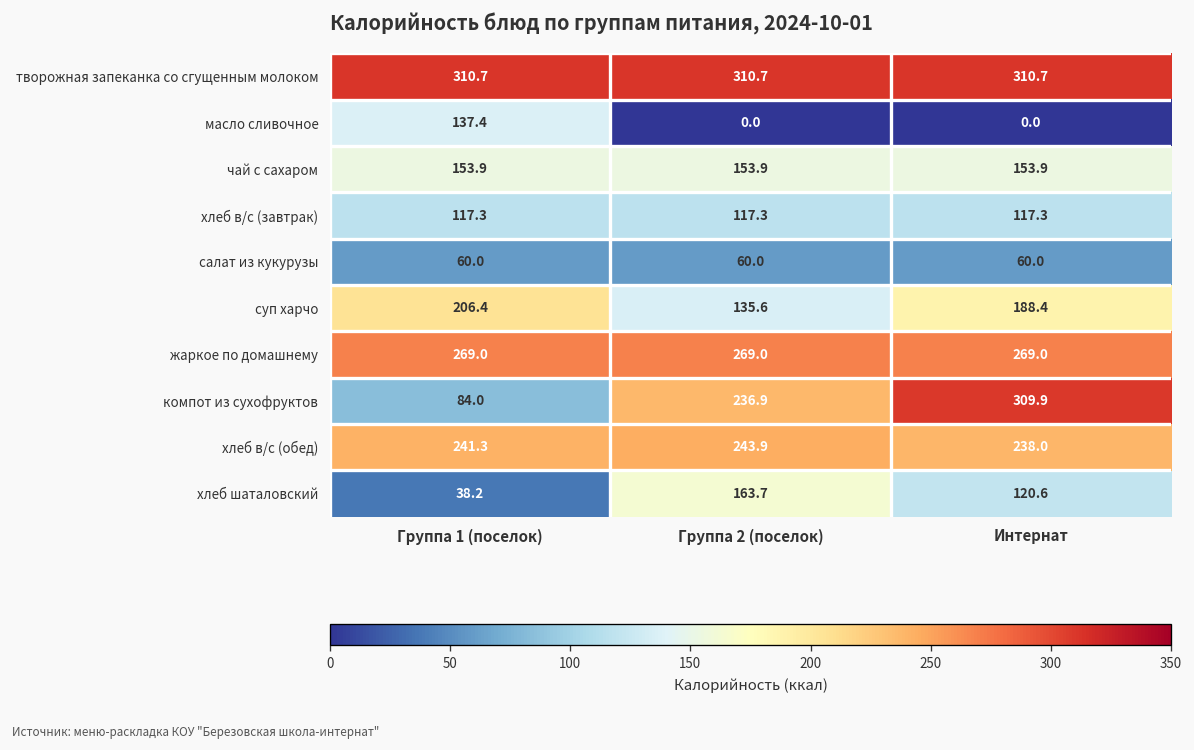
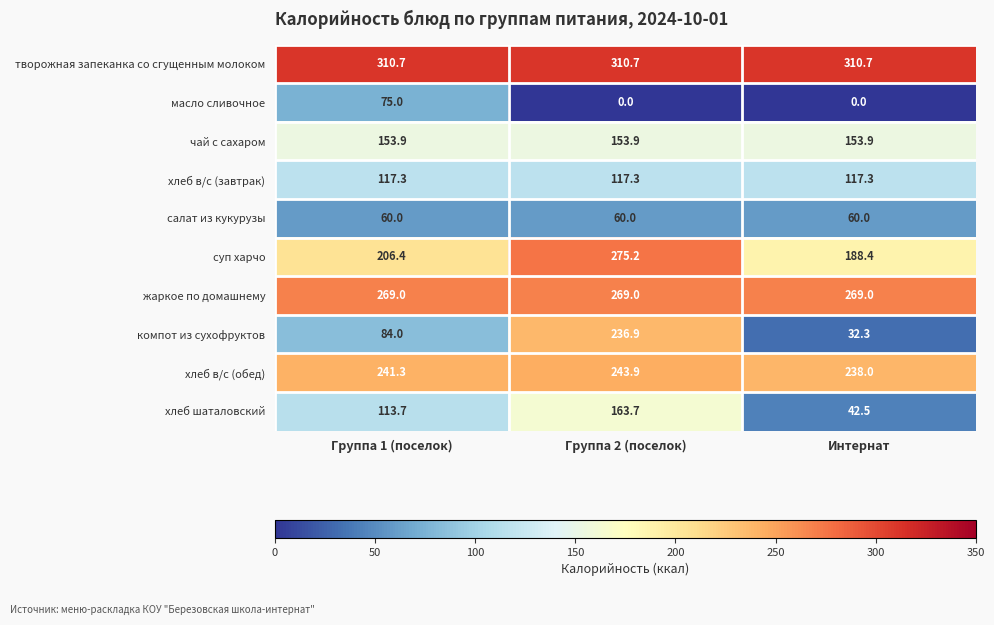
  {
    "творожная запеканка со сгущенным молоком": {
      "Группа 1 (поселок)": 310.7,
      "Группа 2 (поселок)": 310.7,
      "Интернат": 310.7
    },
    "масло сливочное": {
-     "Группа 1 (поселок)": 137.4,
+     "Группа 1 (поселок)": 75.0,
      "Группа 2 (поселок)": 0.0,
      "Интернат": 0.0
    },
    "чай с сахаром": {
      "Группа 1 (поселок)": 153.9,
      "Группа 2 (поселок)": 153.9,
      "Интернат": 153.9
    },
    "хлеб в/с (завтрак)": {
      "Группа 1 (поселок)": 117.3,
      "Группа 2 (поселок)": 117.3,
      "Интернат": 117.3
    },
    "салат из кукурузы": {
      "Группа 1 (поселок)": 60.0,
      "Группа 2 (поселок)": 60.0,
      "Интернат": 60.0
    },
    "суп харчо": {
      "Группа 1 (поселок)": 206.4,
-     "Группа 2 (поселок)": 135.6,
+     "Группа 2 (поселок)": 275.2,
      "Интернат": 188.4
    },
    "жаркое по домашнему": {
      "Группа 1 (поселок)": 269.0,
      "Группа 2 (поселок)": 269.0,
      "Интернат": 269.0
    },
    "компот из сухофруктов": {
      "Группа 1 (поселок)": 84.0,
      "Группа 2 (поселок)": 236.9,
-     "Интернат": 309.9
+     "Интернат": 32.3
    },
    "хлеб в/с (обед)": {
      "Группа 1 (поселок)": 241.3,
      "Группа 2 (поселок)": 243.9,
      "Интернат": 238.0
    },
    "хлеб шаталовский": {
-     "Группа 1 (поселок)": 38.2,
+     "Группа 1 (поселок)": 113.7,
      "Группа 2 (поселок)": 163.7,
-     "Интернат": 120.6
+     "Интернат": 42.5
    }
  }
